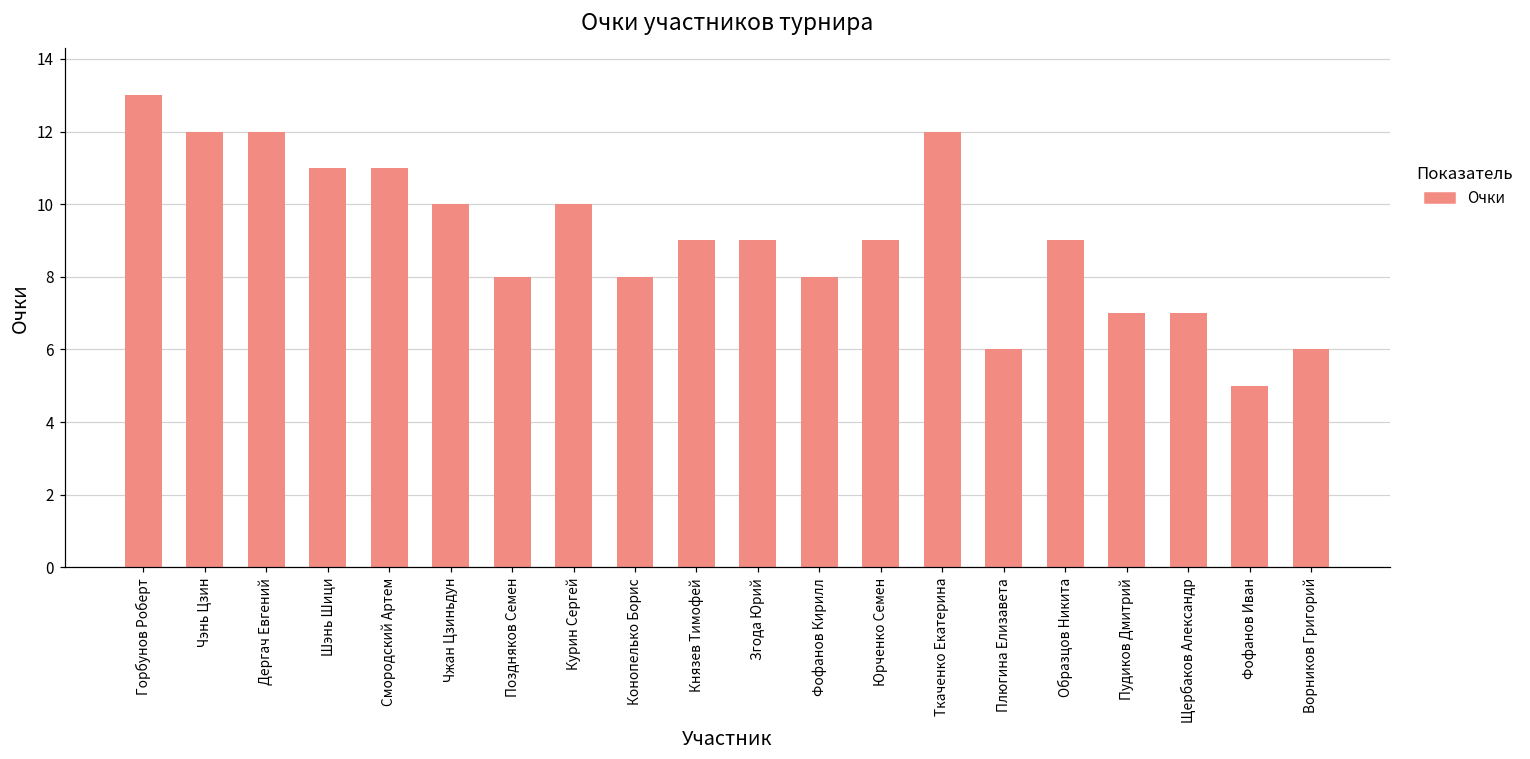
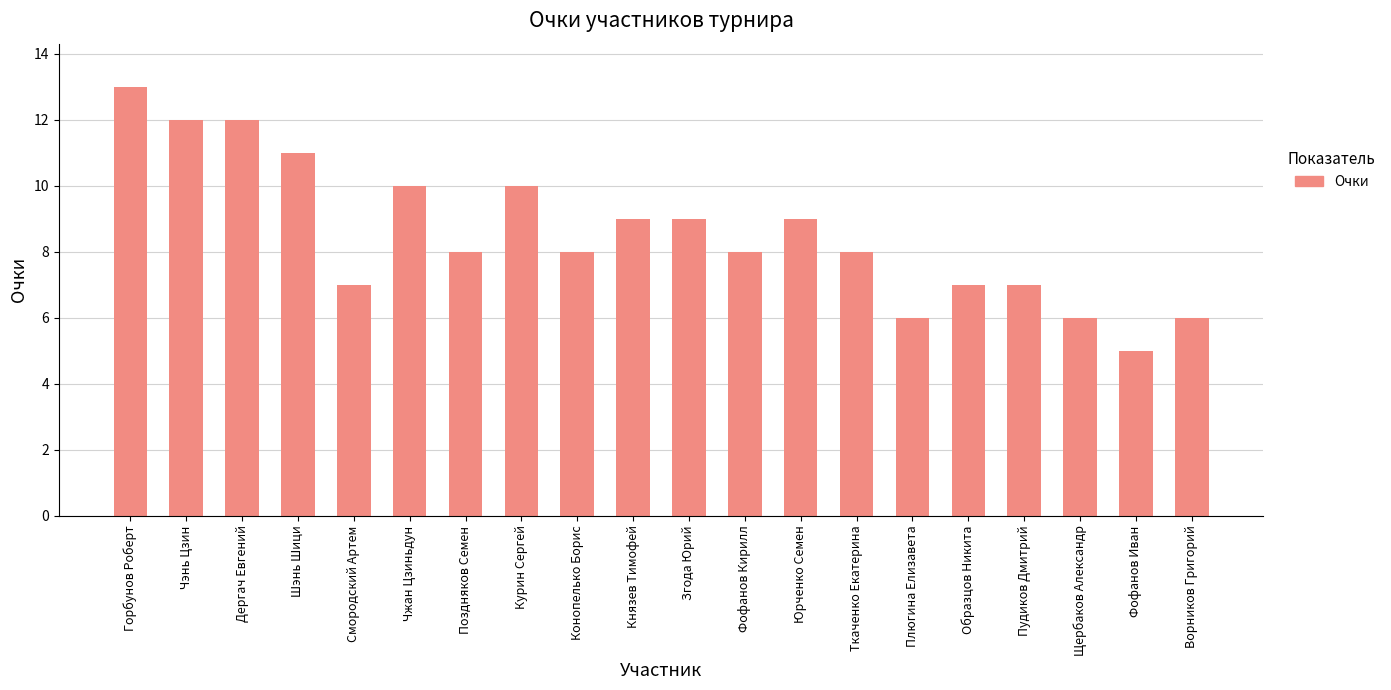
  {
    "Горбунов Роберт": 13,
    "Чэнь Цзин": 12,
    "Дергач Евгений": 12,
    "Шэнь Шици": 11,
-   "Смородский Артем": 11,
+   "Смородский Артем": 7,
    "Чжан Цзиньдун": 10,
    "Поздняков Семен": 8,
    "Курин Сергей": 10,
    "Конопелько Борис": 8,
    "Князев Тимофей": 9,
    "Згода Юрий": 9,
    "Фофанов Кирилл": 8,
    "Юрченко Семен": 9,
-   "Ткаченко Екатерина": 12,
+   "Ткаченко Екатерина": 8,
    "Плюгина Елизавета": 6,
-   "Образцов Никита": 9,
+   "Образцов Никита": 7,
    "Пудиков Дмитрий": 7,
-   "Щербаков Александр": 7,
+   "Щербаков Александр": 6,
    "Фофанов Иван": 5,
    "Ворников Григорий": 6
  }
